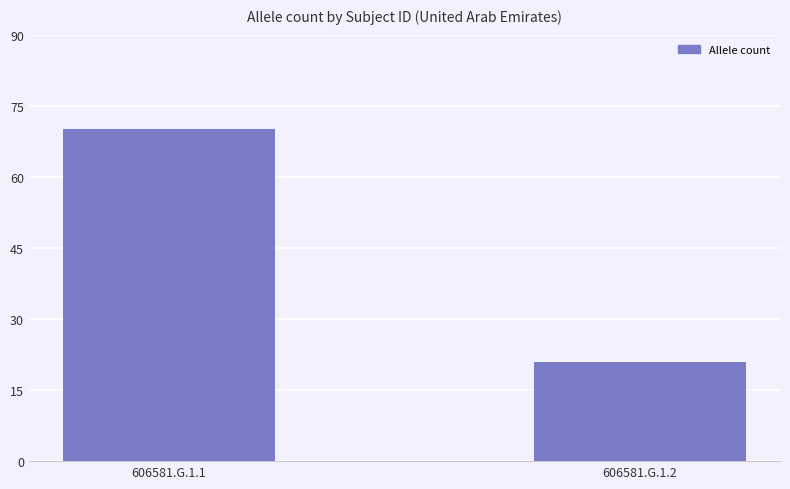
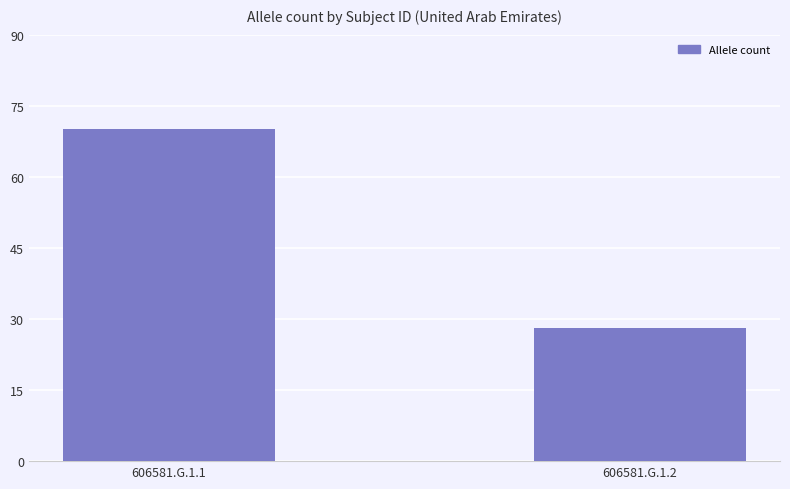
  {
    "606581.G.1.1": 70,
-   "606581.G.1.2": 21
+   "606581.G.1.2": 28
  }
